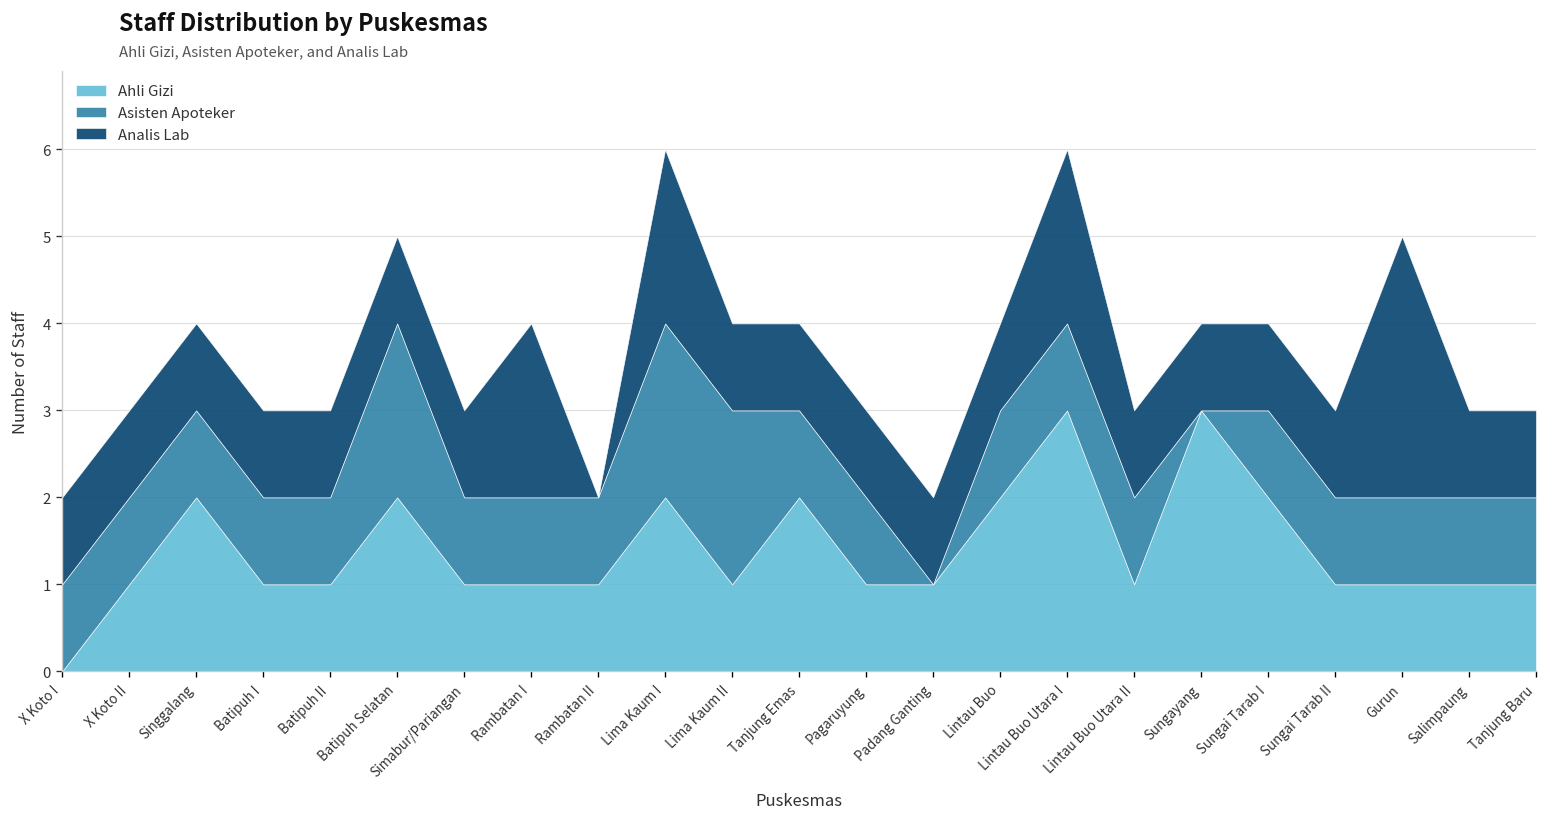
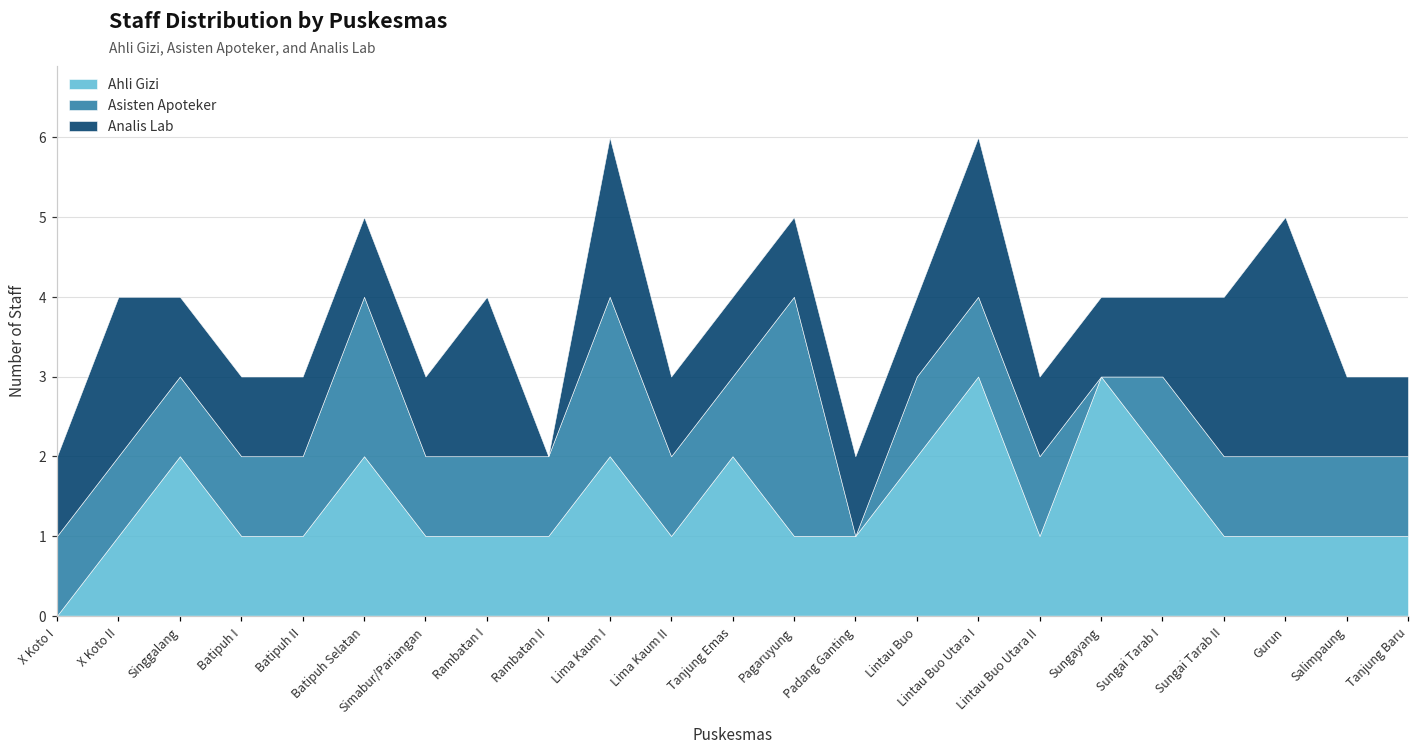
  {
    "Ahli Gizi": {
      "X Koto I": 0,
      "X Koto II": 1,
      "Singgalang": 2,
      "Batipuh I": 1,
      "Batipuh II": 1,
      "Batipuh Selatan": 2,
      "Simabur/Pariangan": 1,
      "Rambatan I": 1,
      "Rambatan II": 1,
      "Lima Kaum I": 2,
      "Lima Kaum II": 1,
      "Tanjung Emas": 2,
      "Pagaruyung": 1,
      "Lintau Buo": 2,
      "Lintau Buo Utara I": 3,
      "Lintau Buo Utara II": 1,
      "Sungai Tarab I": 2,
      "Sungai Tarab II": 1,
      "Gurun": 1,
      "Salimpaung": 1,
      "Tanjung Baru": 1
    },
    "Asisten Apoteker": {
      "X Koto I": 1,
      "X Koto II": 1,
      "Singgalang": 1,
      "Batipuh I": 1,
      "Batipuh II": 1,
      "Batipuh Selatan": 2,
      "Simabur/Pariangan": 1,
      "Rambatan I": 1,
      "Lima Kaum I": 2,
-     "Lima Kaum II": 2,
+     "Lima Kaum II": 1,
      "Tanjung Emas": 1,
-     "Pagaruyung": 1,
+     "Pagaruyung": 3,
      "Lintau Buo": 1,
      "Lintau Buo Utara I": 1,
      "Lintau Buo Utara II": 1,
      "Sungai Tarab I": 1,
      "Sungai Tarab II": 1,
      "Gurun": 1,
      "Salimpaung": 1,
      "Tanjung Baru": 1
    },
    "Analis Lab": {
      "X Koto I": 1,
-     "X Koto II": 1,
+     "X Koto II": 2,
      "Singgalang": 1,
      "Batipuh I": 1,
      "Batipuh II": 1,
      "Batipuh Selatan": 1,
      "Simabur/Pariangan": 1,
      "Rambatan I": 2,
      "Lima Kaum I": 2,
      "Lima Kaum II": 1,
      "Tanjung Emas": 1,
      "Pagaruyung": 1,
      "Padang Ganting": 1,
      "Lintau Buo": 1,
      "Lintau Buo Utara I": 2,
      "Lintau Buo Utara II": 1,
      "Sungayang": 1,
      "Sungai Tarab I": 1,
-     "Sungai Tarab II": 1,
+     "Sungai Tarab II": 2,
      "Gurun": 3,
      "Salimpaung": 1,
      "Tanjung Baru": 1
    }
  }
